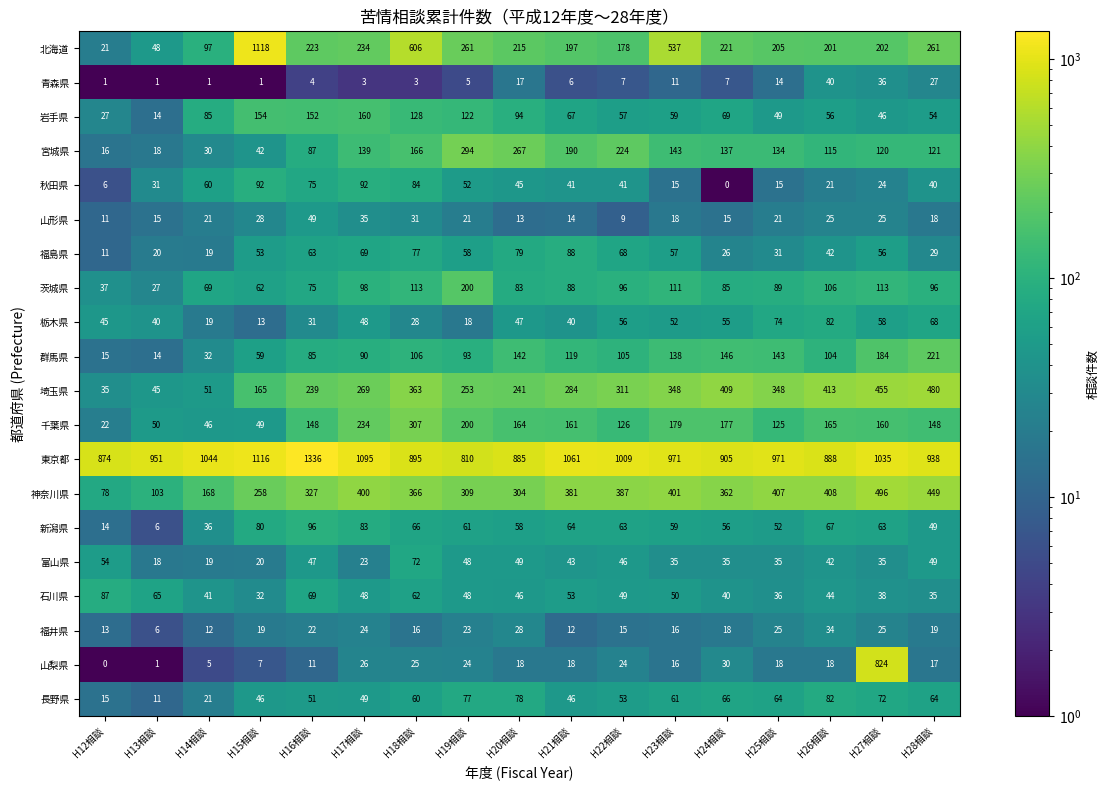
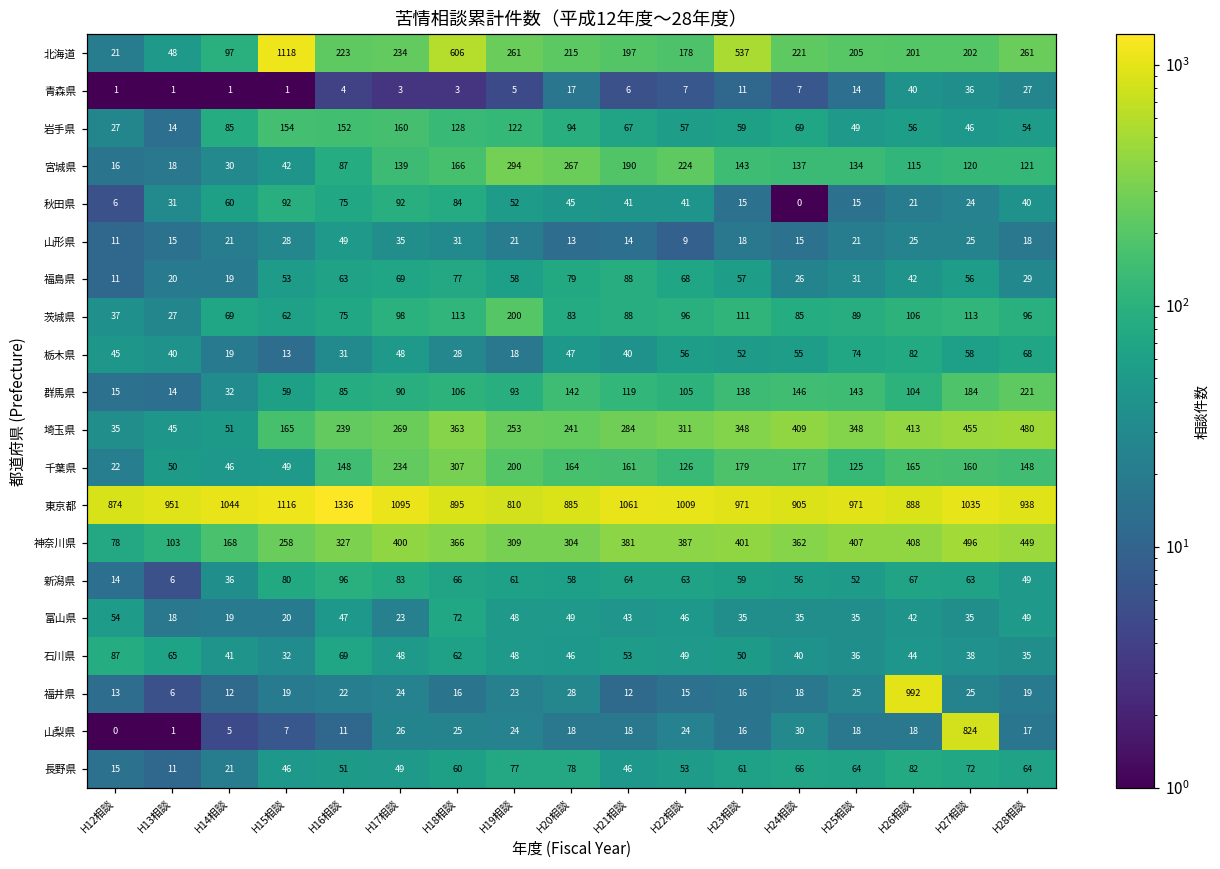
  {
    "福井県": {
      "H12相談": 13,
      "H13相談": 6,
      "H14相談": 12,
      "H15相談": 19,
      "H16相談": 22,
      "H17相談": 24,
      "H18相談": 16,
      "H19相談": 23,
      "H20相談": 28,
      "H21相談": 12,
      "H22相談": 15,
      "H23相談": 16,
      "H24相談": 18,
      "H25相談": 25,
-     "H26相談": 34,
+     "H26相談": 992,
      "H27相談": 25,
      "H28相談": 19
    }
  }
